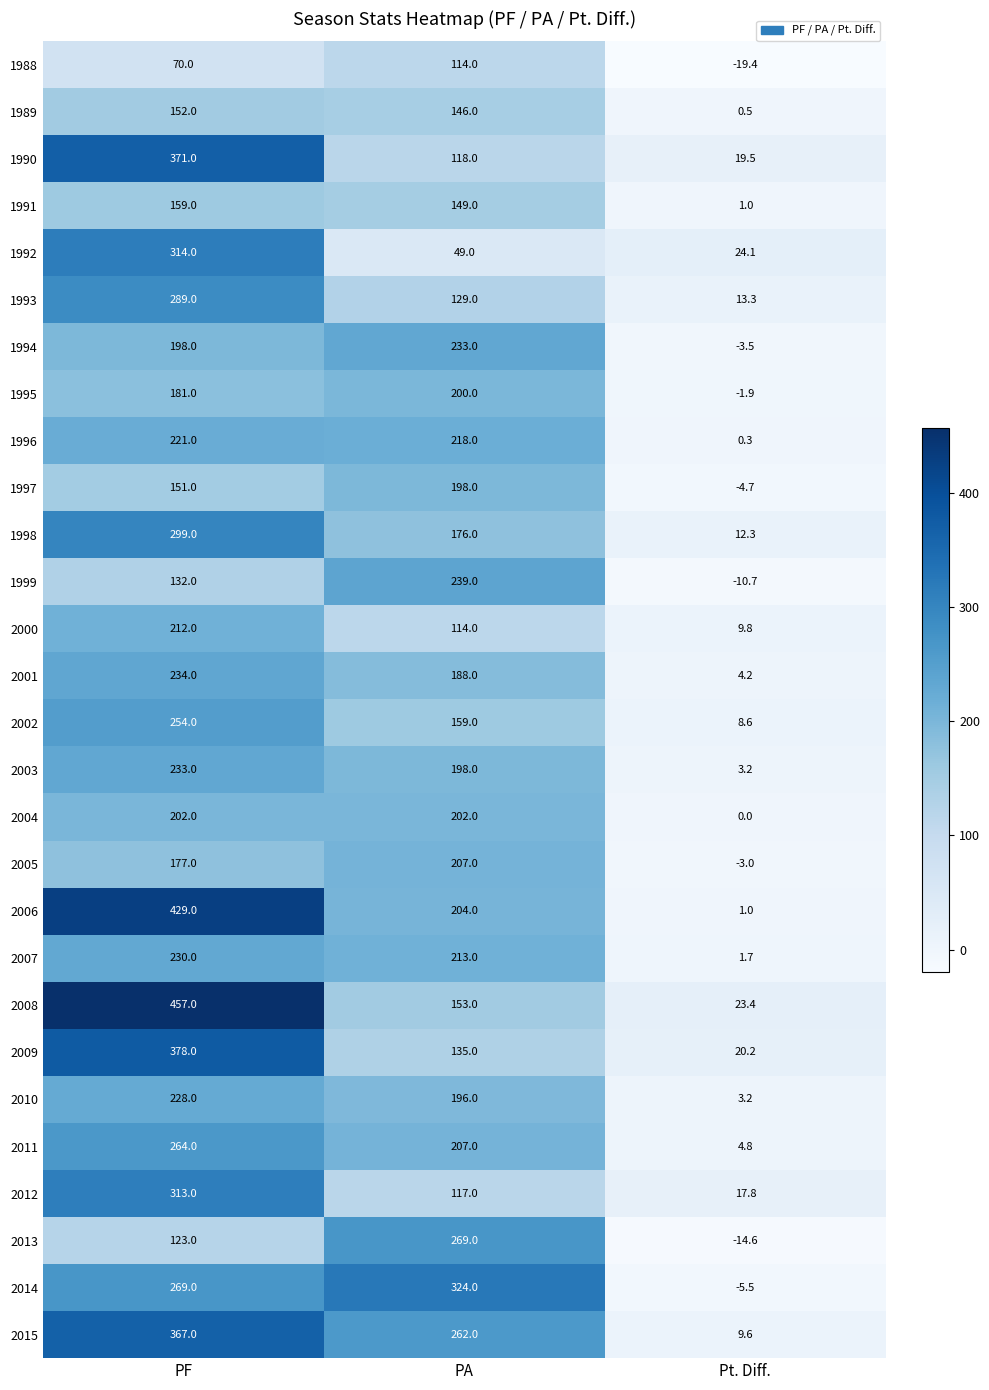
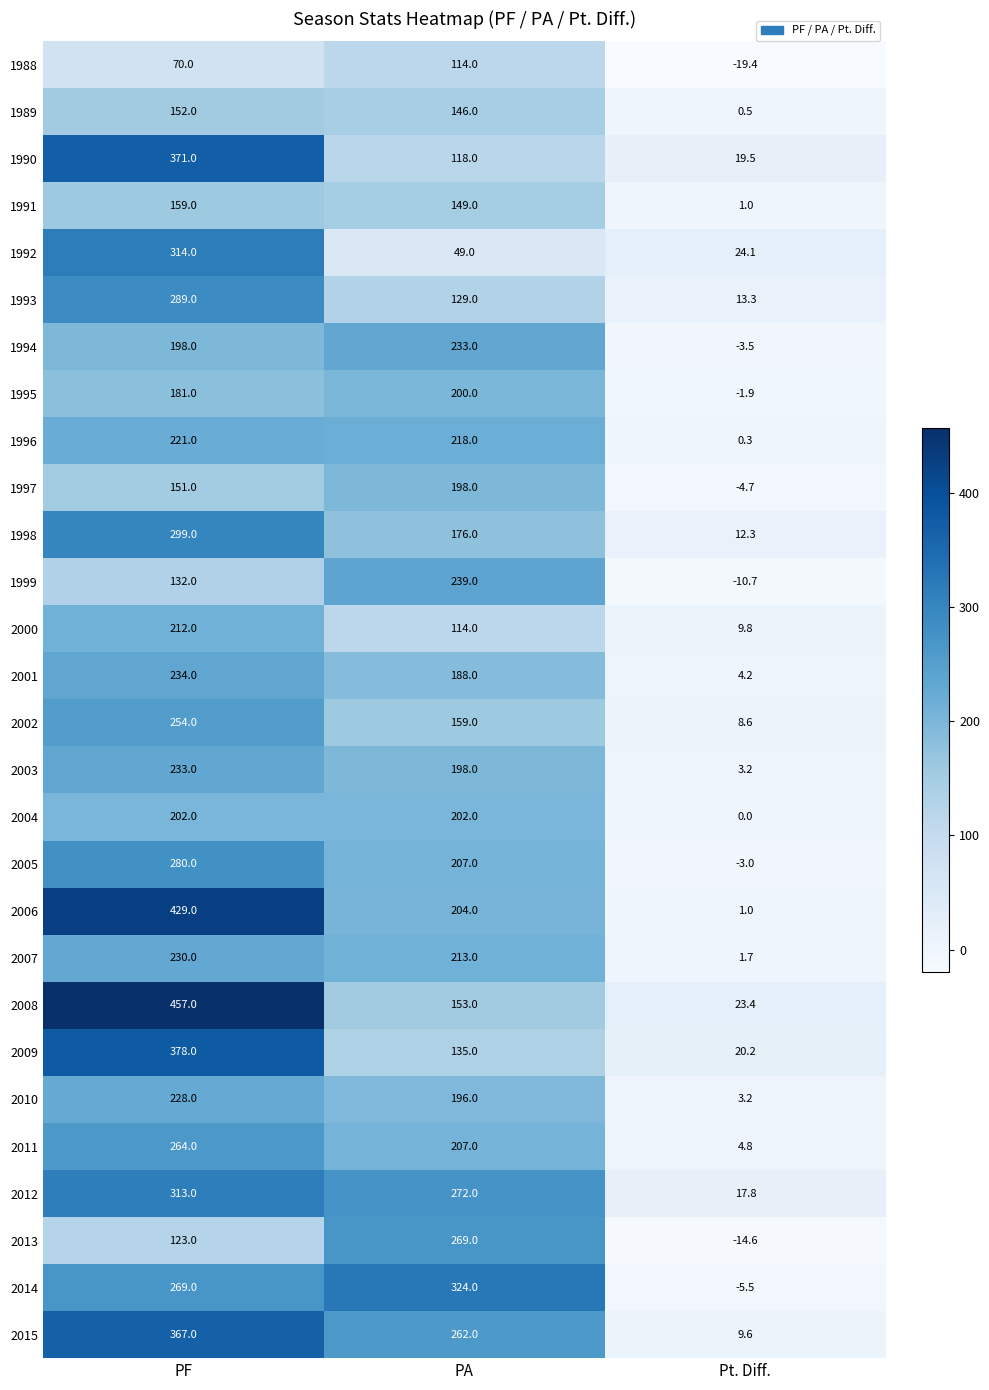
  {
    "1988": {
      "PF": 70.0,
      "PA": 114.0,
      "Pt. Diff.": -19.4
    },
    "1989": {
      "PF": 152.0,
      "PA": 146.0,
      "Pt. Diff.": 0.5
    },
    "1990": {
      "PF": 371.0,
      "PA": 118.0,
      "Pt. Diff.": 19.5
    },
    "1991": {
      "PF": 159.0,
      "PA": 149.0,
      "Pt. Diff.": 1.0
    },
    "1992": {
      "PF": 314.0,
      "PA": 49.0,
      "Pt. Diff.": 24.1
    },
    "1993": {
      "PF": 289.0,
      "PA": 129.0,
      "Pt. Diff.": 13.3
    },
    "1994": {
      "PF": 198.0,
      "PA": 233.0,
      "Pt. Diff.": -3.5
    },
    "1995": {
      "PF": 181.0,
      "PA": 200.0,
      "Pt. Diff.": -1.9
    },
    "1996": {
      "PF": 221.0,
      "PA": 218.0,
      "Pt. Diff.": 0.3
    },
    "1997": {
      "PF": 151.0,
      "PA": 198.0,
      "Pt. Diff.": -4.7
    },
    "1998": {
      "PF": 299.0,
      "PA": 176.0,
      "Pt. Diff.": 12.3
    },
    "1999": {
      "PF": 132.0,
      "PA": 239.0,
      "Pt. Diff.": -10.7
    },
    "2000": {
      "PF": 212.0,
      "PA": 114.0,
      "Pt. Diff.": 9.8
    },
    "2001": {
      "PF": 234.0,
      "PA": 188.0,
      "Pt. Diff.": 4.2
    },
    "2002": {
      "PF": 254.0,
      "PA": 159.0,
      "Pt. Diff.": 8.6
    },
    "2003": {
      "PF": 233.0,
      "PA": 198.0,
      "Pt. Diff.": 3.2
    },
    "2004": {
      "PF": 202.0,
      "PA": 202.0,
      "Pt. Diff.": 0.0
    },
    "2005": {
-     "PF": 177.0,
+     "PF": 280.0,
      "PA": 207.0,
      "Pt. Diff.": -3.0
    },
    "2006": {
      "PF": 429.0,
      "PA": 204.0,
      "Pt. Diff.": 1.0
    },
    "2007": {
      "PF": 230.0,
      "PA": 213.0,
      "Pt. Diff.": 1.7
    },
    "2008": {
      "PF": 457.0,
      "PA": 153.0,
      "Pt. Diff.": 23.4
    },
    "2009": {
      "PF": 378.0,
      "PA": 135.0,
      "Pt. Diff.": 20.2
    },
    "2010": {
      "PF": 228.0,
      "PA": 196.0,
      "Pt. Diff.": 3.2
    },
    "2011": {
      "PF": 264.0,
      "PA": 207.0,
      "Pt. Diff.": 4.8
    },
    "2012": {
      "PF": 313.0,
-     "PA": 117.0,
+     "PA": 272.0,
      "Pt. Diff.": 17.8
    },
    "2013": {
      "PF": 123.0,
      "PA": 269.0,
      "Pt. Diff.": -14.6
    },
    "2014": {
      "PF": 269.0,
      "PA": 324.0,
      "Pt. Diff.": -5.5
    },
    "2015": {
      "PF": 367.0,
      "PA": 262.0,
      "Pt. Diff.": 9.6
    }
  }
